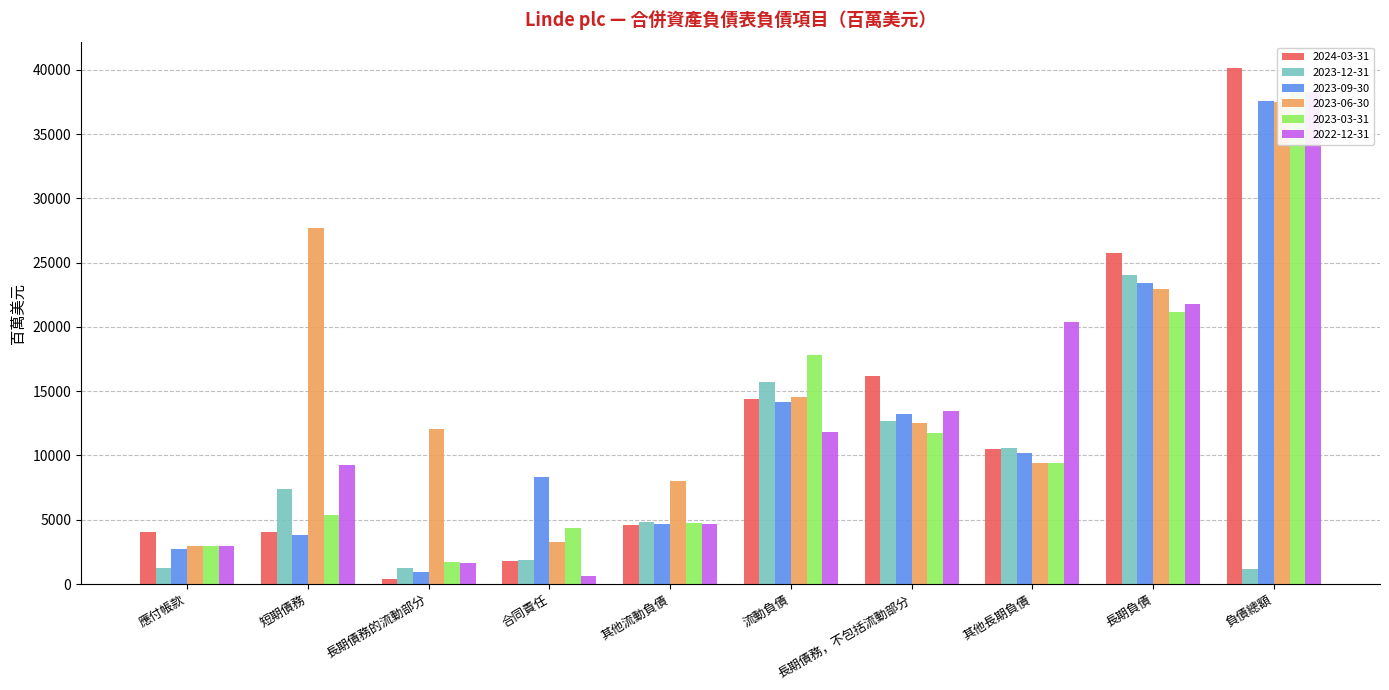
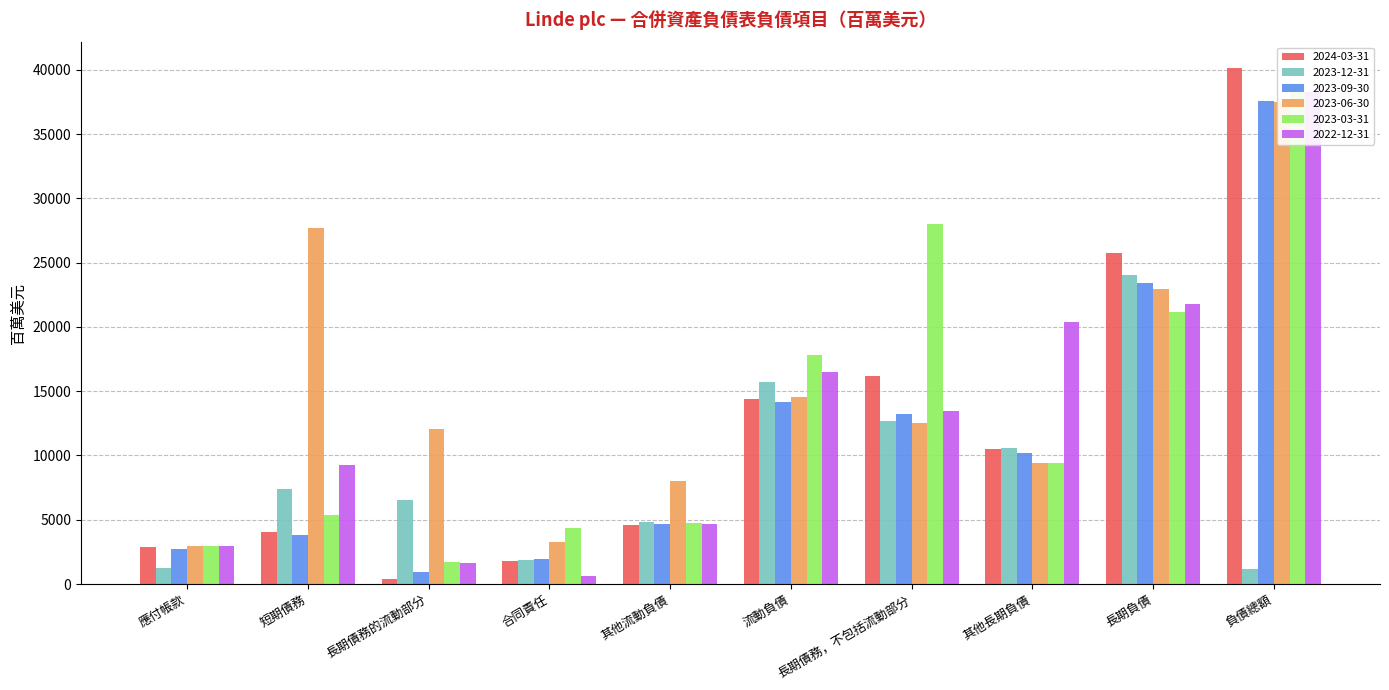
  {
    "2024-03-31": {
-     "應付帳款": 4000,
+     "應付帳款": 2900,
      "短期債務": 4000,
      "長期債務的流動部分": 400,
      "合同責任": 1800,
      "其他流動負債": 4600,
      "流動負債": 14400,
      "長期債務，不包括流動部分": 16200,
      "其他長期負債": 10500,
      "長期負債": 25700,
      "負債總額": 40100
    },
    "2023-12-31": {
      "應付帳款": 1200,
      "短期債務": 7400,
-     "長期債務的流動部分": 1300,
+     "長期債務的流動部分": 6600,
      "合同責任": 1900,
      "其他流動負債": 4800,
      "流動負債": 15700,
      "長期債務，不包括流動部分": 12700,
      "其他長期負債": 10600,
      "長期負債": 24000,
      "負債總額": 1200
    },
    "2023-09-30": {
      "應付帳款": 2800,
      "短期債務": 3800,
      "長期債務的流動部分": 900,
-     "合同責任": 8300,
+     "合同責任": 2000,
      "其他流動負債": 4700,
      "流動負債": 14200,
      "長期債務，不包括流動部分": 13200,
      "其他長期負債": 10200,
      "長期負債": 23400,
      "負債總額": 37600
    },
    "2023-06-30": {
      "應付帳款": 3000,
      "短期債務": 27700,
      "長期債務的流動部分": 12000,
      "合同責任": 3200,
      "其他流動負債": 8000,
      "流動負債": 14600,
      "長期債務，不包括流動部分": 12500,
      "其他長期負債": 9400,
      "長期負債": 22900
    },
    "2023-03-31": {
      "應付帳款": 2900,
      "短期債務": 5300,
      "長期債務的流動部分": 1700,
      "合同責任": 4300,
      "其他流動負債": 4700,
      "流動負債": 17800,
-     "長期債務，不包括流動部分": 11700,
+     "長期債務，不包括流動部分": 28000,
      "其他長期負債": 9400,
      "長期負債": 21200
    },
    "2022-12-31": {
      "應付帳款": 3000,
      "短期債務": 9300,
      "長期債務的流動部分": 1600,
      "合同責任": 600,
      "其他流動負債": 4700,
-     "流動負債": 11800,
+     "流動負債": 16500,
      "長期債務，不包括流動部分": 13400,
      "其他長期負債": 20400,
      "長期負債": 21800
    }
  }
